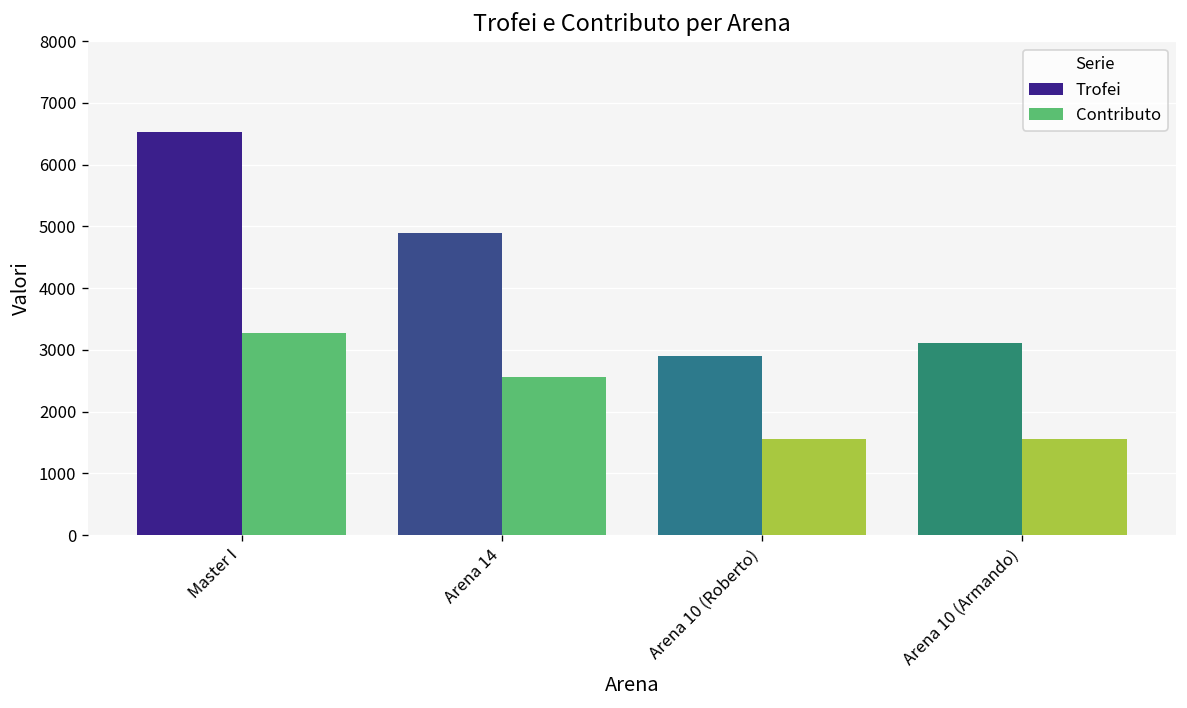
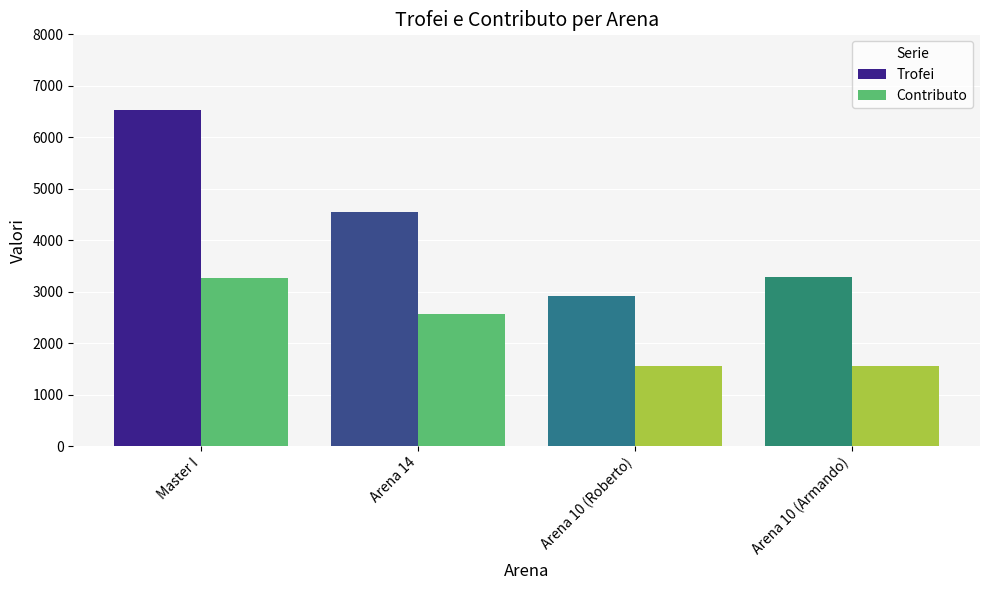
  {
    "Trofei": {
      "Master I": 6500,
-     "Arena 14": 4900,
+     "Arena 14": 4500,
      "Arena 10 (Roberto)": 2900,
-     "Arena 10 (Armando)": 3100
+     "Arena 10 (Armando)": 3300
    },
    "Contributo": {
      "Master I": 3300,
      "Arena 14": 2600,
      "Arena 10 (Roberto)": 1600,
      "Arena 10 (Armando)": 1600
    }
  }
